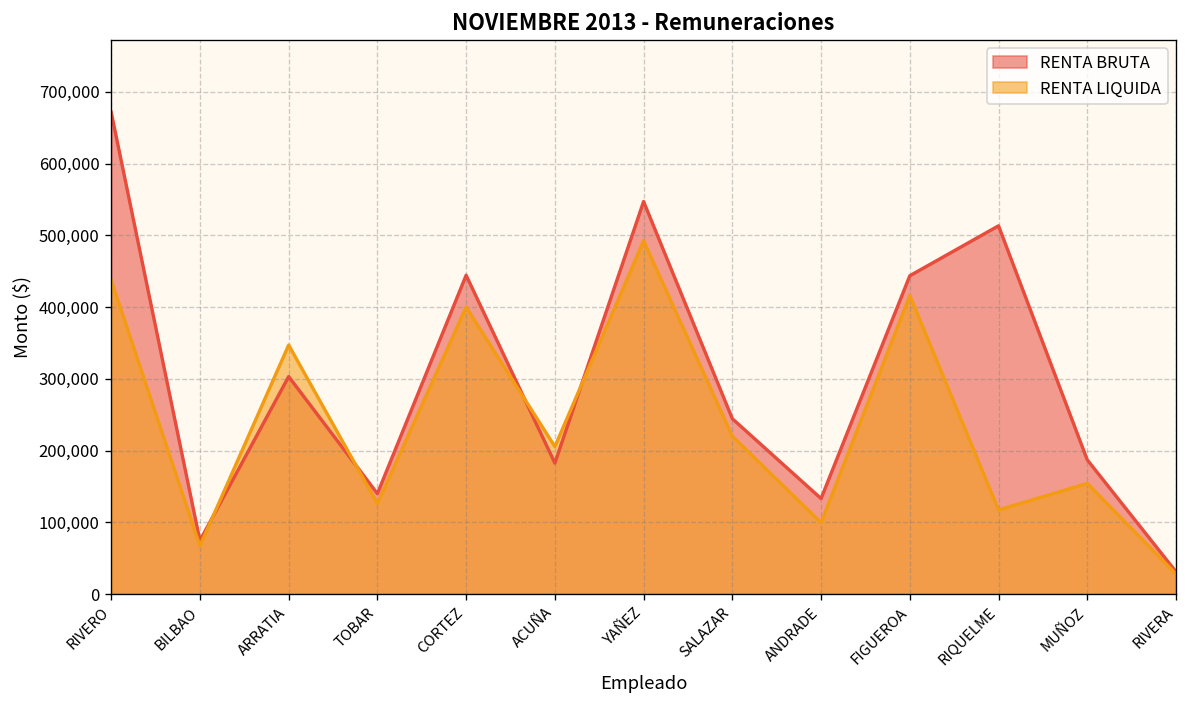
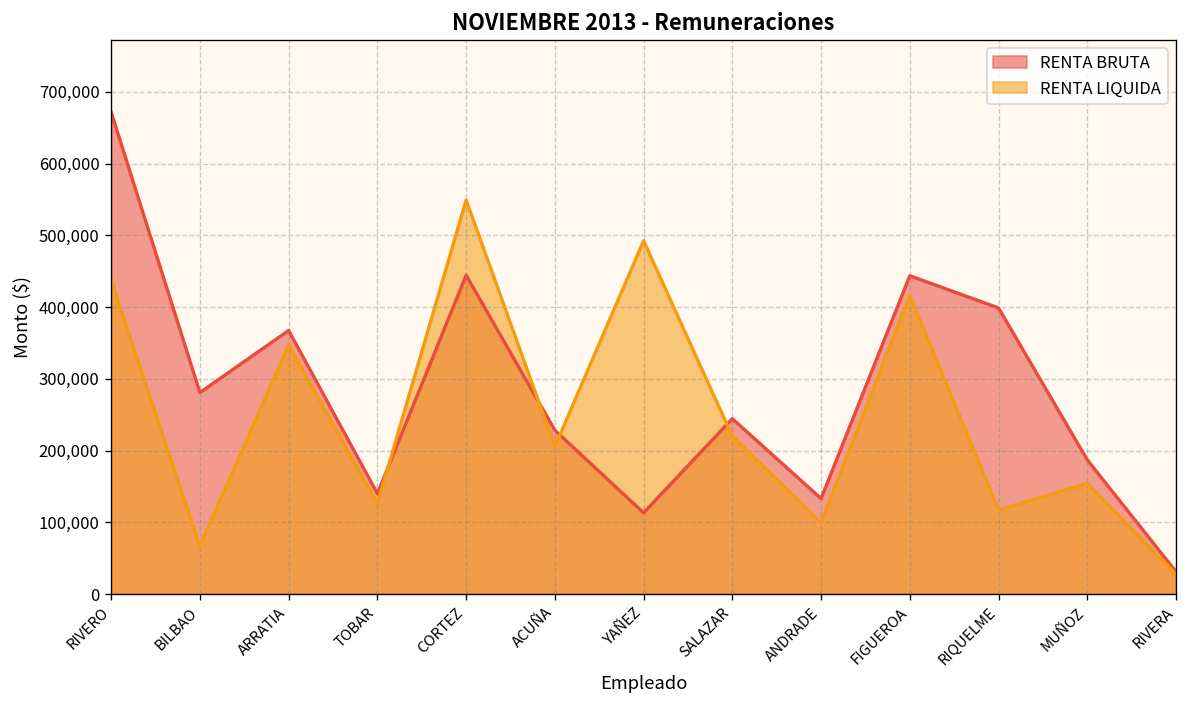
  {
    "RENTA BRUTA": {
      "RIVERO": "670,000",
-     "BILBAO": "70,000",
-     "ARRATIA": "300,000",
+     "BILBAO": "280,000",
+     "ARRATIA": "370,000",
      "TOBAR": "140,000",
      "CORTEZ": "440,000",
-     "ACUÑA": "180,000",
-     "YAÑEZ": "550,000",
+     "ACUÑA": "230,000",
+     "YAÑEZ": "110,000",
      "SALAZAR": "240,000",
      "ANDRADE": "130,000",
      "FIGUEROA": "440,000",
-     "RIQUELME": "510,000",
+     "RIQUELME": "400,000",
      "MUÑOZ": "190,000"
    },
    "RENTA LIQUIDA": {
      "RIVERO": "440,000",
      "BILBAO": "70,000",
      "ARRATIA": "350,000",
      "TOBAR": "130,000",
-     "CORTEZ": "400,000",
+     "CORTEZ": "550,000",
      "ACUÑA": "210,000",
      "YAÑEZ": "490,000",
      "SALAZAR": "220,000",
      "ANDRADE": "100,000",
      "FIGUEROA": "420,000",
      "RIQUELME": "120,000",
      "MUÑOZ": "150,000"
    }
  }
